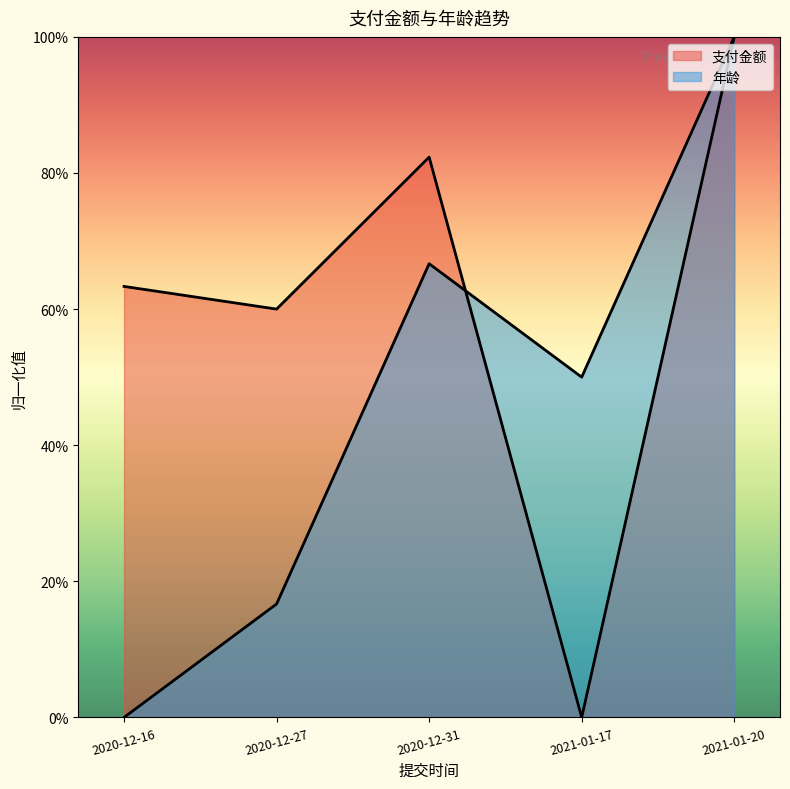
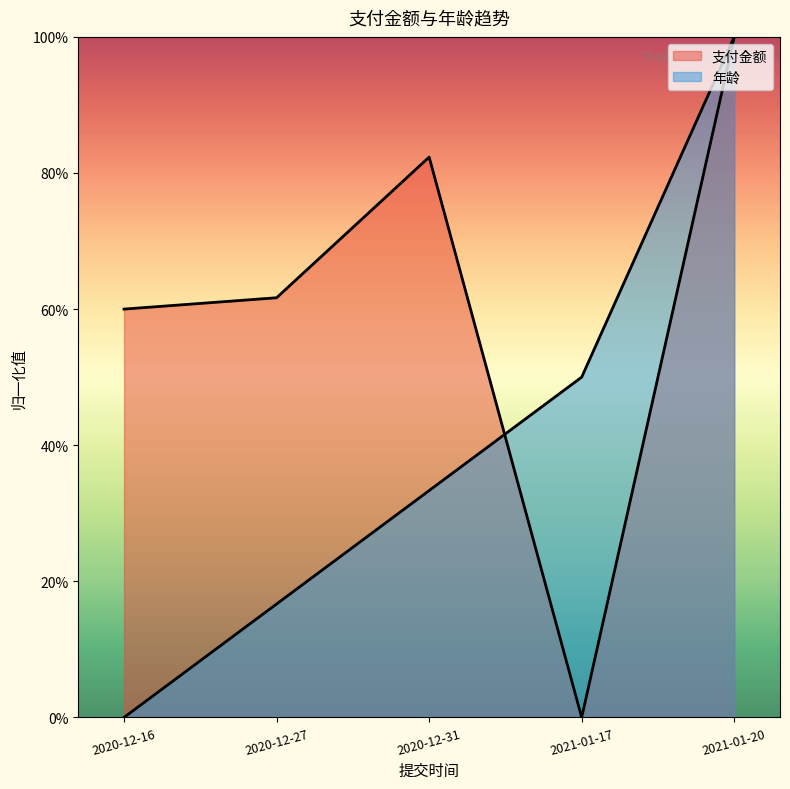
  {
    "支付金额": {
-     "2020-12-16": "63%",
-     "2020-12-27": "60%",
+     "2020-12-16": "60%",
+     "2020-12-27": "62%",
      "2020-12-31": "82%",
      "2021-01-17": "0%"
    },
    "年龄": {
      "2020-12-16": "0%",
      "2020-12-27": "17%",
-     "2020-12-31": "67%",
+     "2020-12-31": "33%",
      "2021-01-17": "50%"
    }
  }
